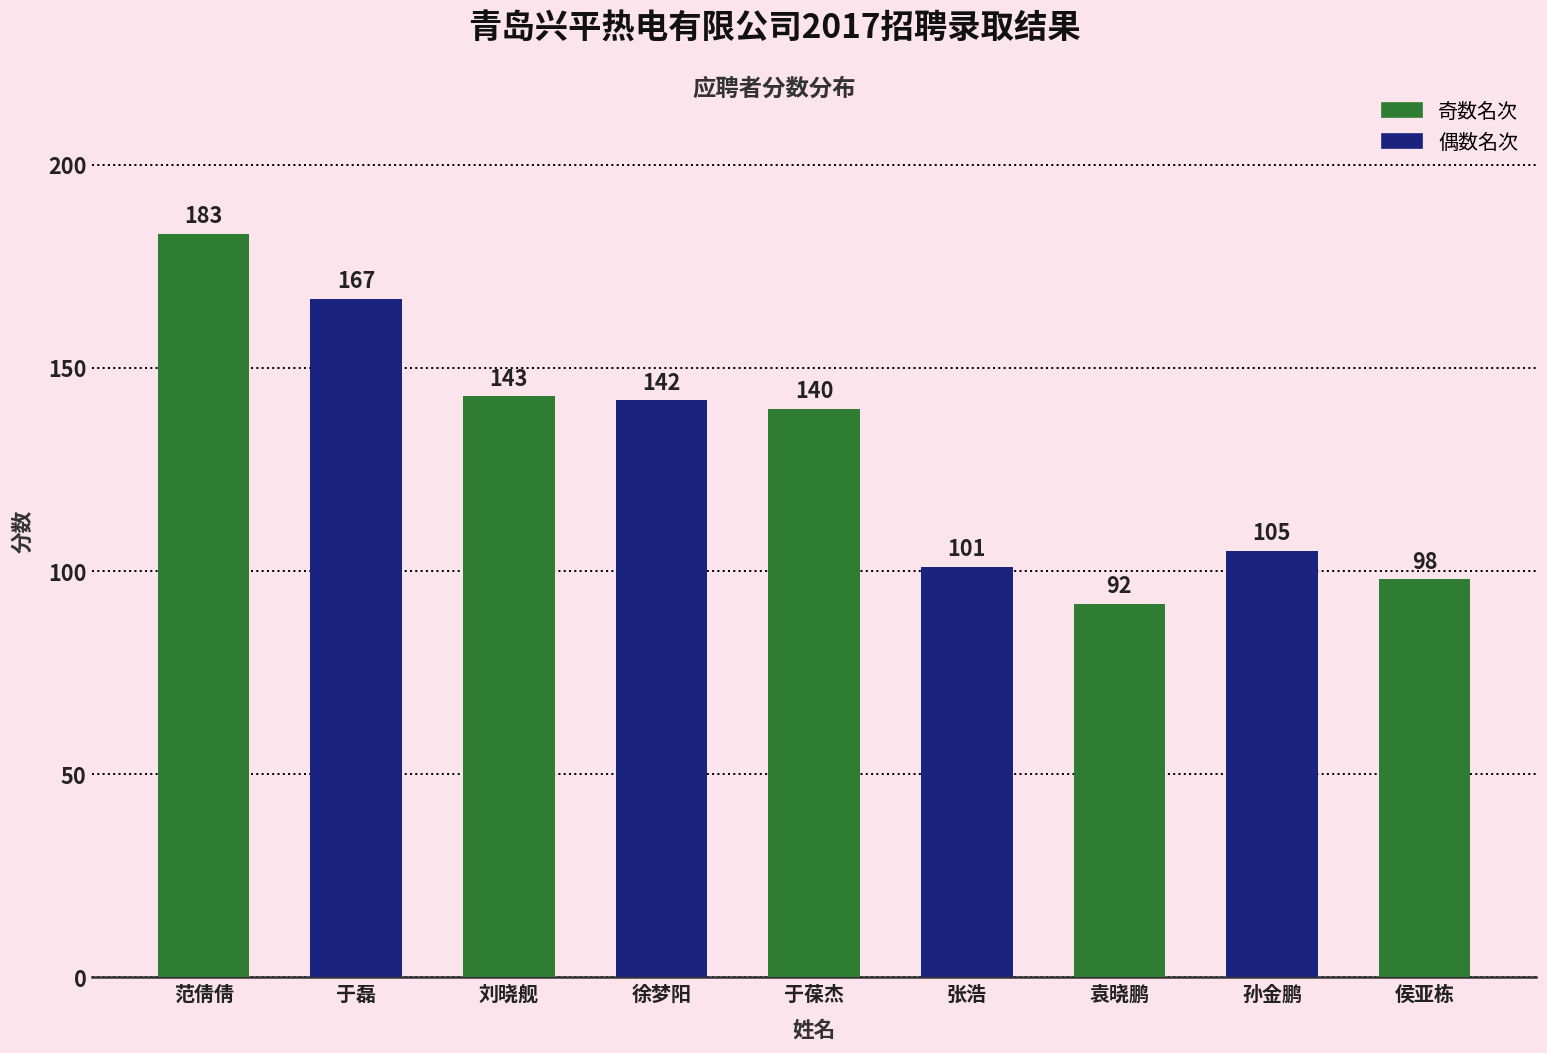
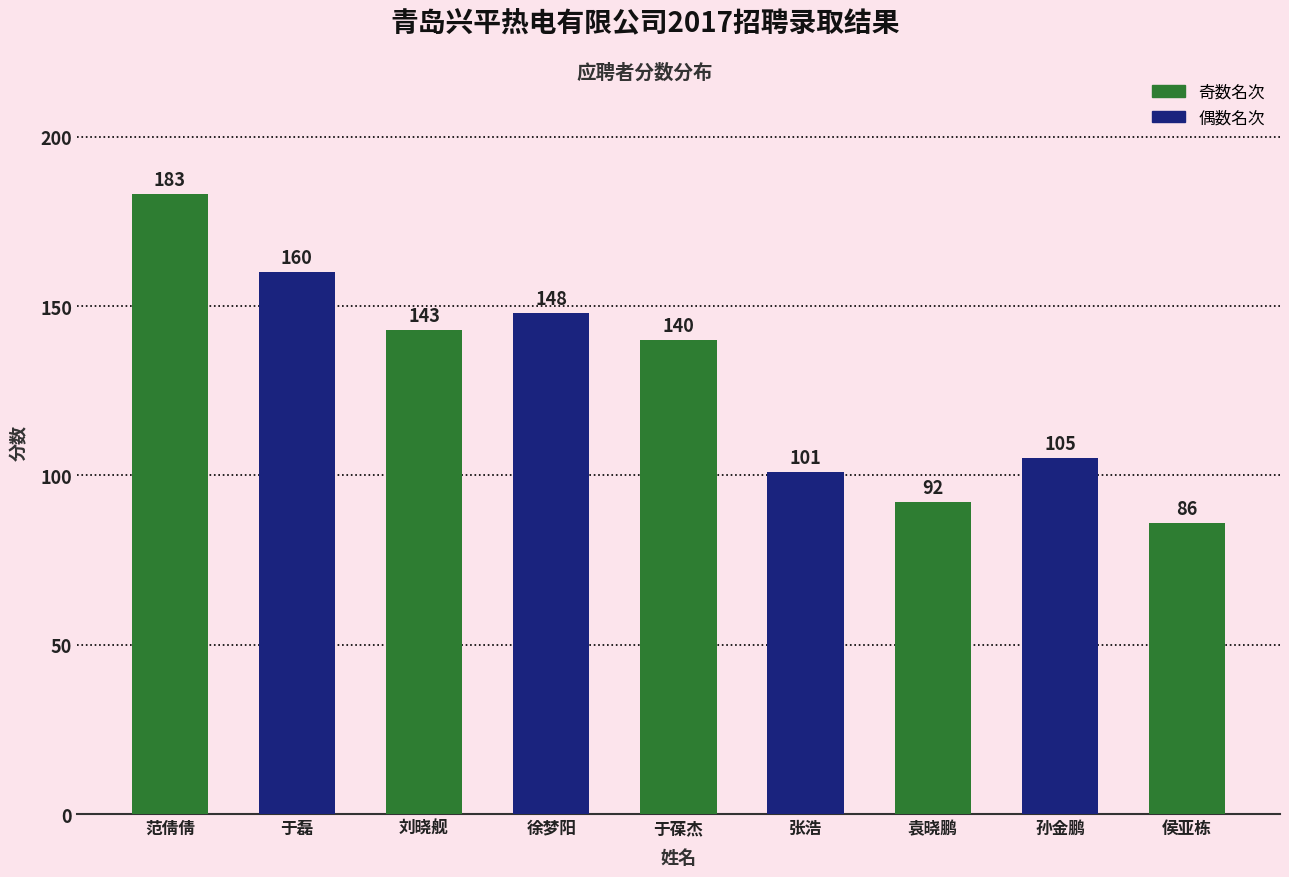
  {
    "范倩倩": 183,
-   "于磊": 167,
+   "于磊": 160,
    "刘晓舰": 143,
-   "徐梦阳": 142,
+   "徐梦阳": 148,
    "于葆杰": 140,
    "张浩": 101,
    "袁晓鹏": 92,
    "孙金鹏": 105,
-   "侯亚栋": 98
+   "侯亚栋": 86
  }
